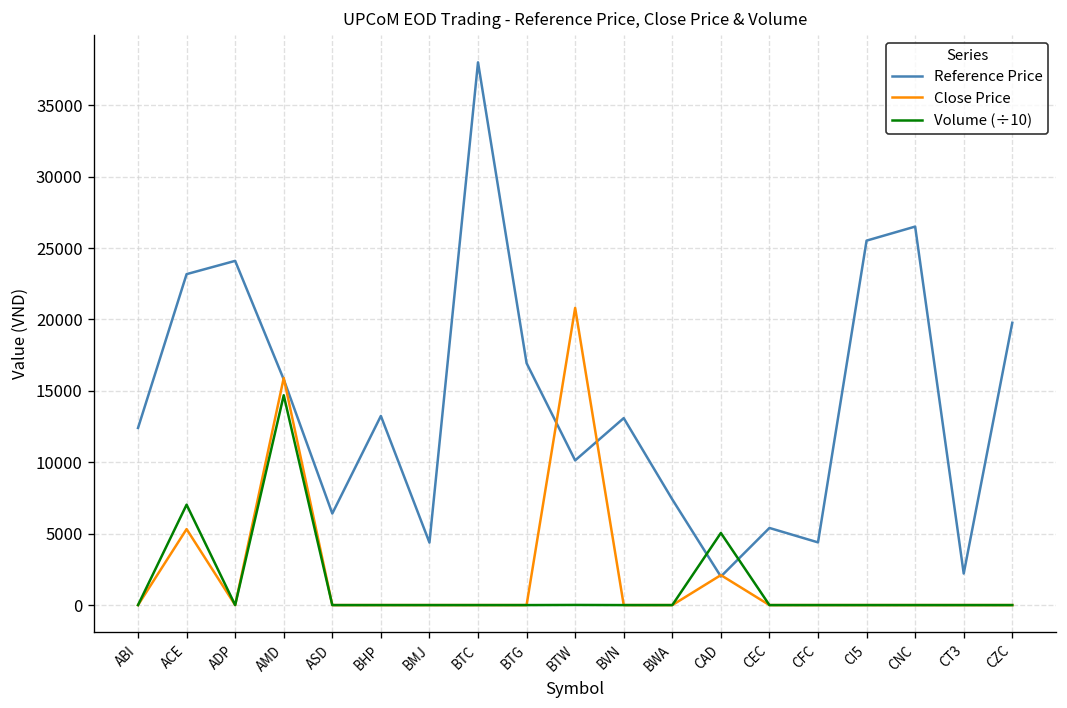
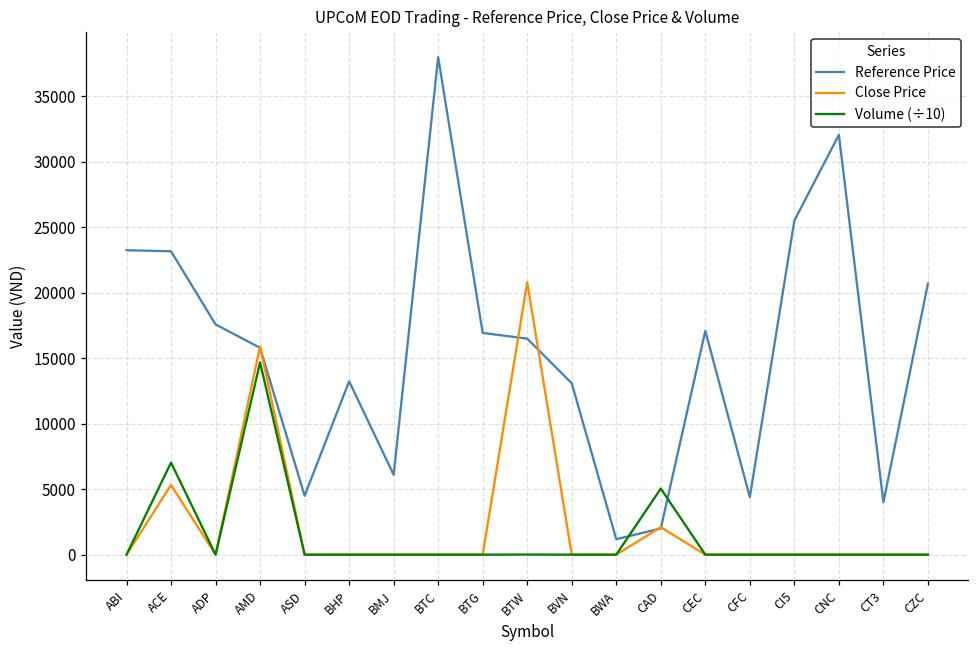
  {
    "Reference Price": {
-     "ABI": 12400,
+     "ABI": 23300,
      "ACE": 23200,
-     "ADP": 24100,
-     "ASD": 6400,
+     "ADP": 17600,
+     "ASD": 4500,
      "BHP": 13200,
-     "BMJ": 4400,
+     "BMJ": 6100,
      "BTC": 38000,
      "BTG": 16900,
-     "BTW": 10100,
+     "BTW": 16500,
      "BVN": 13100,
-     "BWA": 7400,
-     "CEC": 5400,
+     "BWA": 1200,
+     "CEC": 17100,
      "CFC": 4400,
      "CI5": 25500,
-     "CNC": 26500,
-     "CT3": 2200,
-     "CZC": 19800
+     "CNC": 32100,
+     "CT3": 4000,
+     "CZC": 20700
    },
    "Close Price": {
      "ACE": 5300,
      "BTW": 20800
    },
    "Volume (÷10)": {
      "ACE": 7000,
      "AMD": 14700,
      "BTW": 0,
      "CAD": 5000
    }
  }
